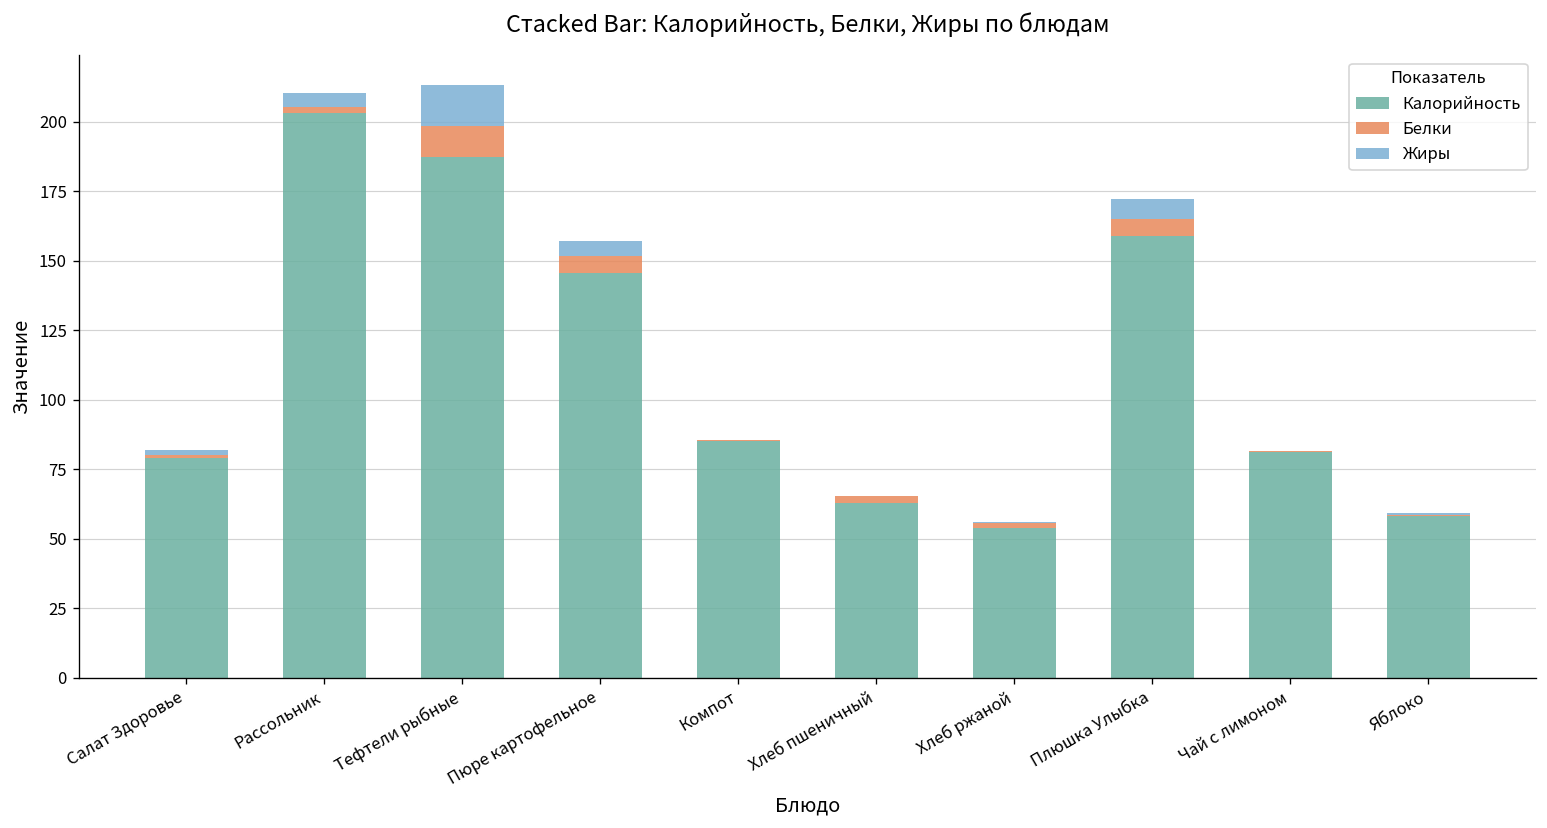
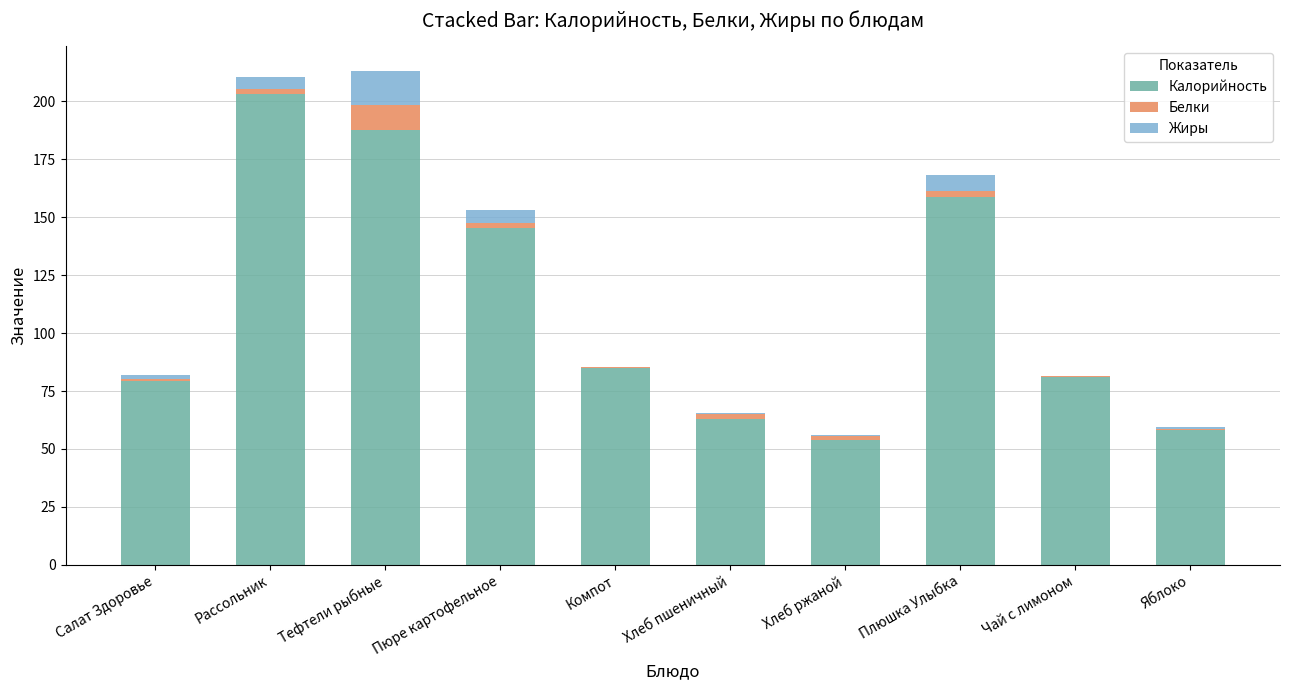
  {
    "Белки": {
      "Рассольник": 2,
      "Тефтели рыбные": 11,
-     "Пюре картофельное": 6,
+     "Пюре картофельное": 2,
      "Хлеб пшеничный": 2,
      "Хлеб ржаной": 2,
-     "Плюшка Улыбка": 6
+     "Плюшка Улыбка": 3
    }
  }
